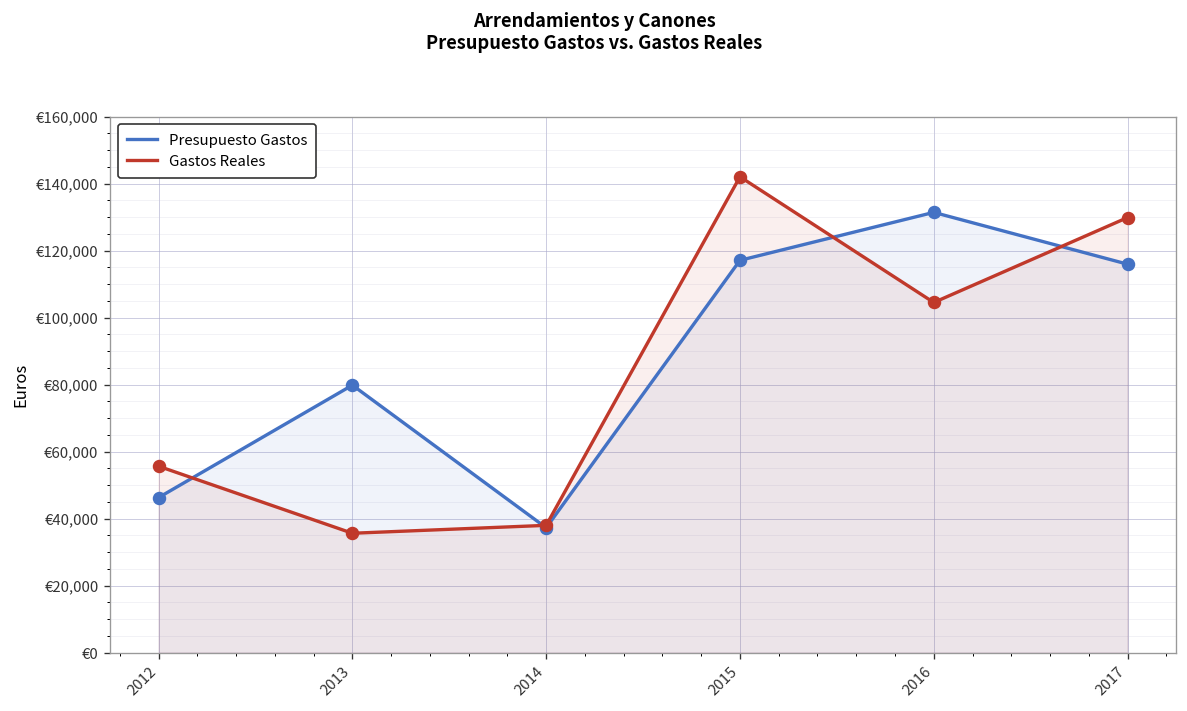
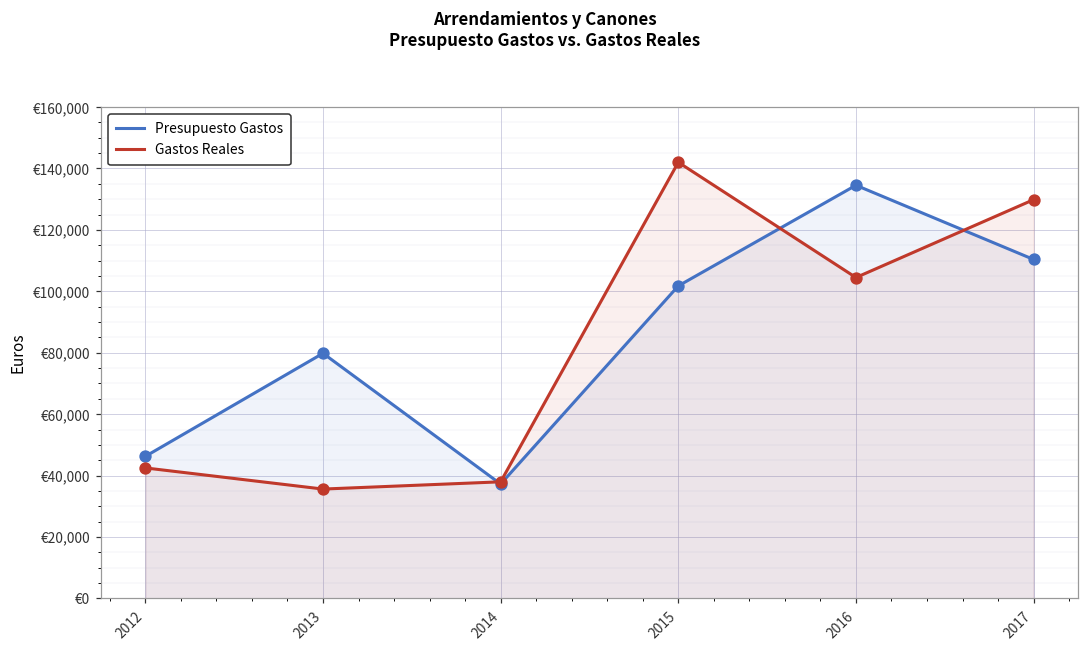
  {
    "Presupuesto Gastos": {
      "2012": "€46,000",
      "2013": "€80,000",
-     "2015": "€117,000",
-     "2016": "€131,000",
-     "2017": "€116,000"
+     "2015": "€102,000",
+     "2016": "€135,000",
+     "2017": "€110,000"
    },
    "Gastos Reales": {
-     "2012": "€56,000",
+     "2012": "€42,000",
      "2013": "€36,000",
      "2015": "€142,000",
      "2016": "€104,000",
      "2017": "€130,000"
    }
  }
